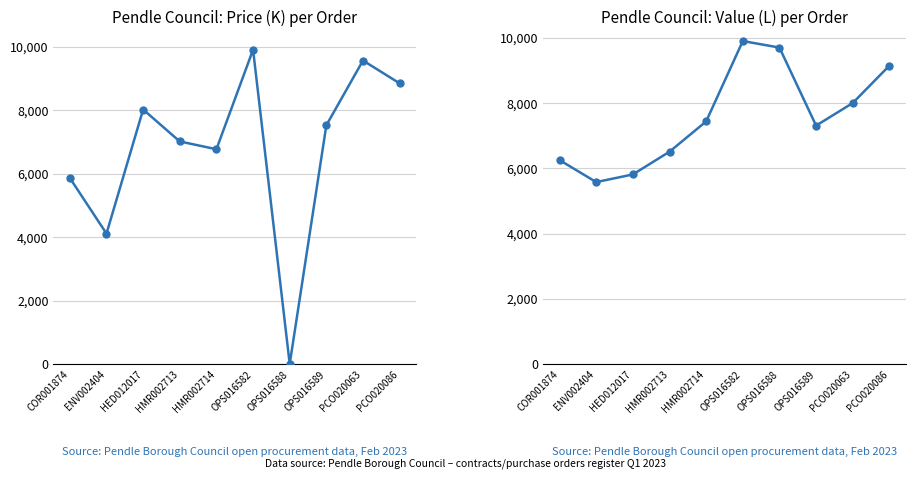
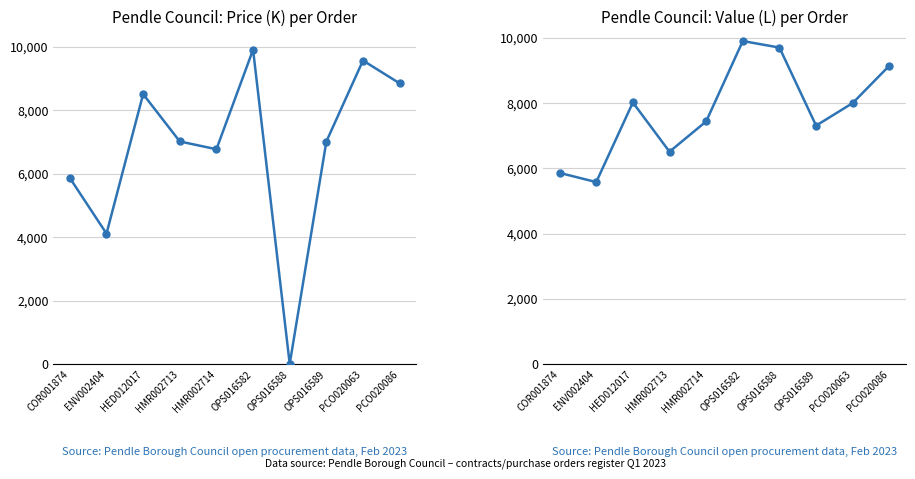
  {
    "Pendle Council: Price (K) per Order": {
      "COR001874": "5,900",
      "ENV002404": "4,100",
-     "HED012017": "8,000",
+     "HED012017": "8,500",
      "HMR002713": "7,000",
      "HMR002714": "6,800",
      "OPS016582": "9,900",
      "OPS016588": "0",
-     "OPS016589": "7,500",
+     "OPS016589": "7,000",
      "PCO020063": "9,600",
      "PCO020086": "8,800"
    },
    "Pendle Council: Value (L) per Order": {
-     "COR001874": "6,300",
+     "COR001874": "5,900",
      "ENV002404": "5,600",
-     "HED012017": "5,800",
+     "HED012017": "8,000",
      "HMR002713": "6,500",
      "HMR002714": "7,400",
      "OPS016582": "9,900",
      "OPS016588": "9,700",
      "OPS016589": "7,300",
      "PCO020063": "8,000",
      "PCO020086": "9,100"
    }
  }
